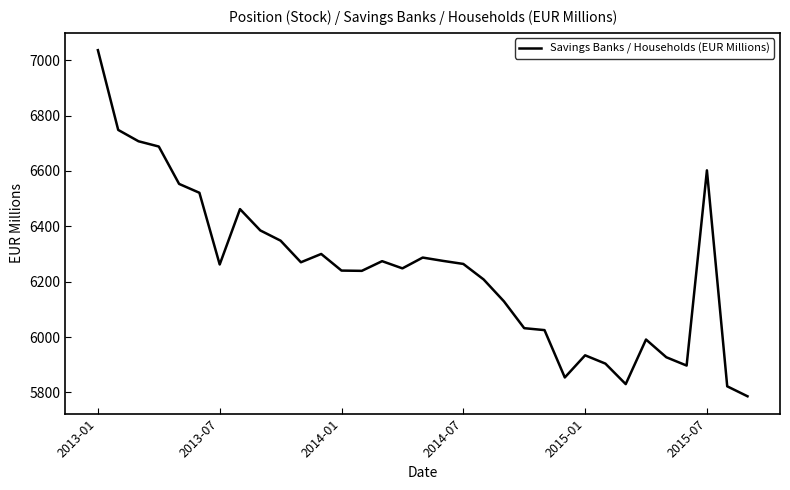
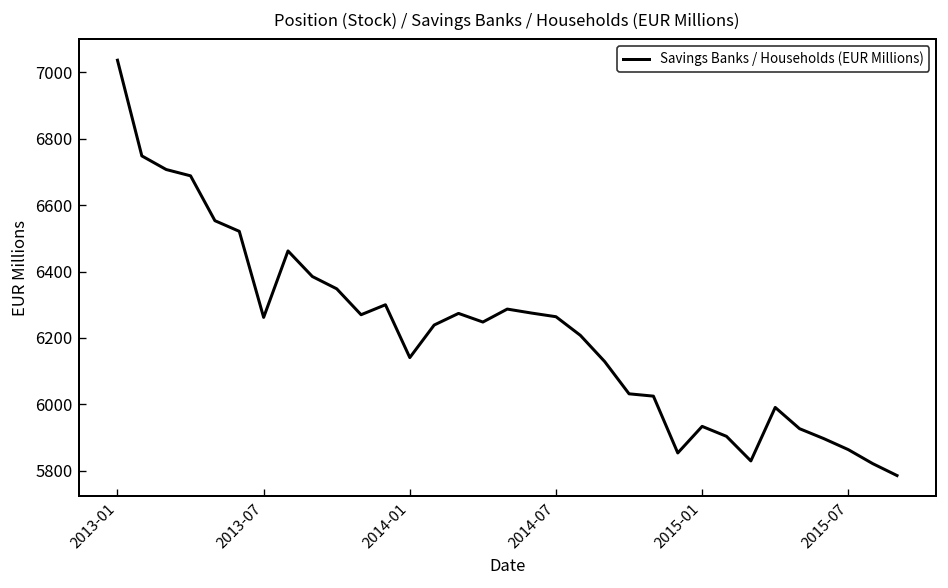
  {
    "2013-01": 7040,
    "2013-07": 6260,
-   "2014-01": 6240,
+   "2014-01": 6140,
    "2014-07": 6260,
    "2015-01": 5930,
-   "2015-07": 6600
+   "2015-07": 5860
  }
